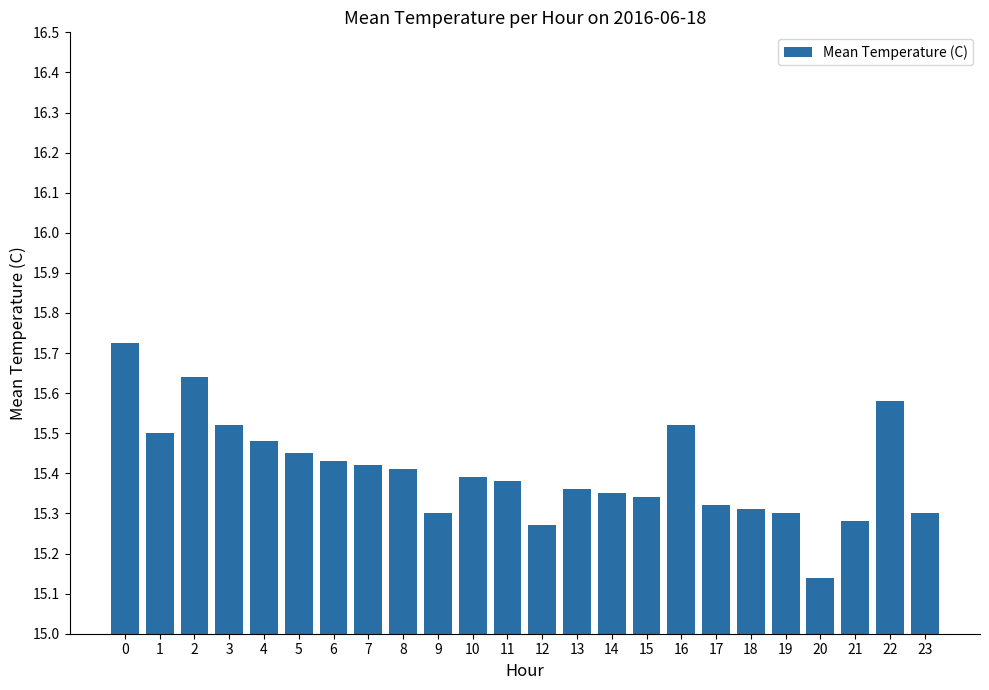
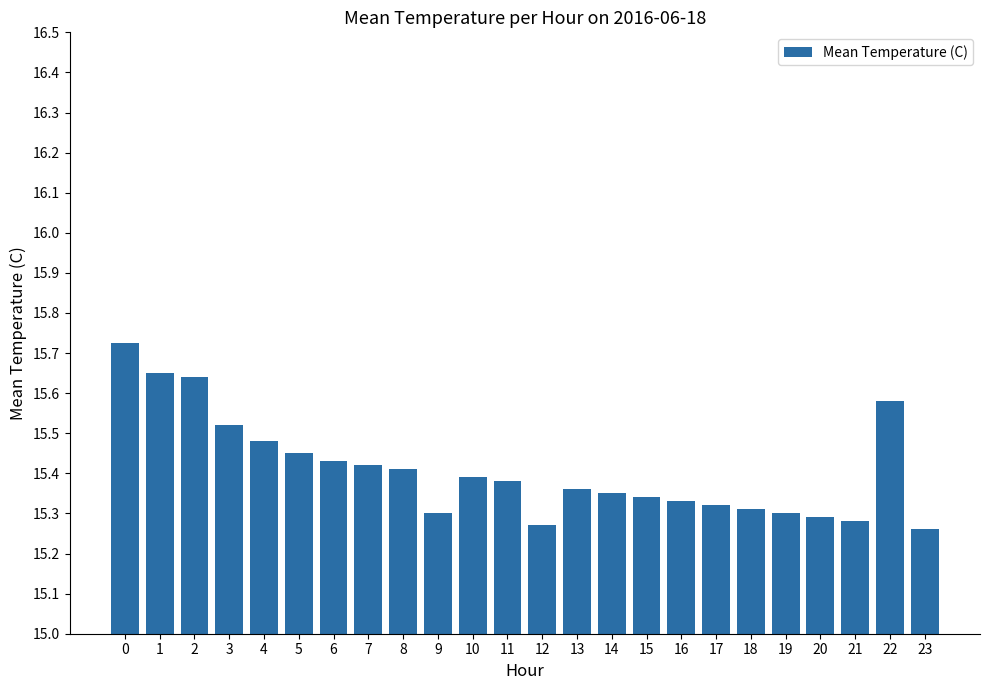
  {
    "0": 15.73,
-   "1": 15.50,
+   "1": 15.65,
    "2": 15.64,
    "3": 15.52,
    "4": 15.48,
    "5": 15.45,
    "6": 15.43,
    "7": 15.42,
    "8": 15.41,
    "9": 15.30,
    "10": 15.39,
    "11": 15.38,
    "12": 15.27,
    "13": 15.36,
    "14": 15.35,
    "15": 15.34,
-   "16": 15.52,
+   "16": 15.33,
    "17": 15.32,
    "18": 15.31,
    "19": 15.30,
-   "20": 15.14,
+   "20": 15.29,
    "21": 15.28,
    "22": 15.58,
-   "23": 15.30
+   "23": 15.26
  }
